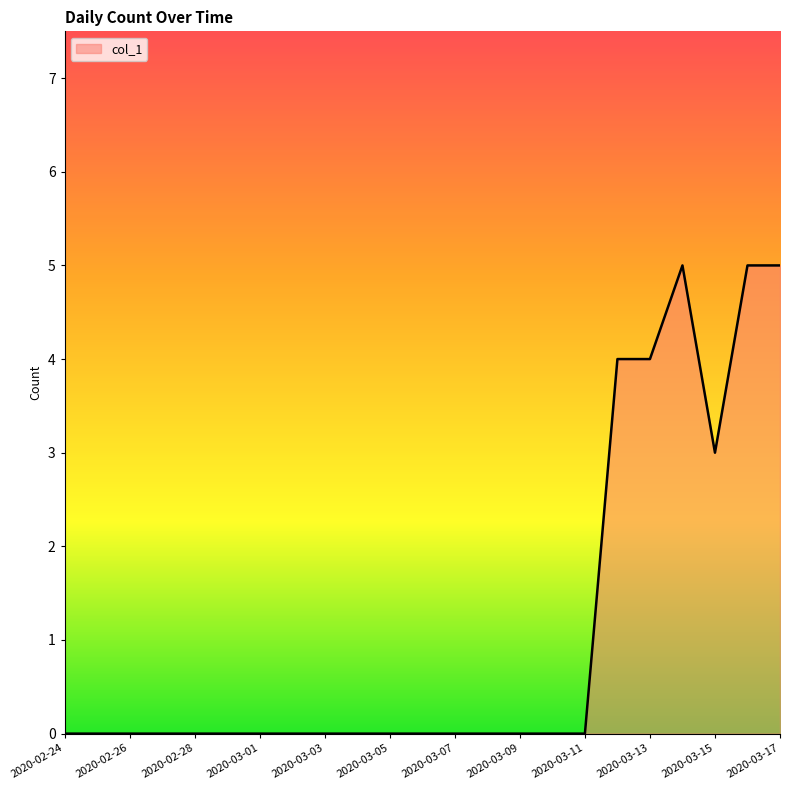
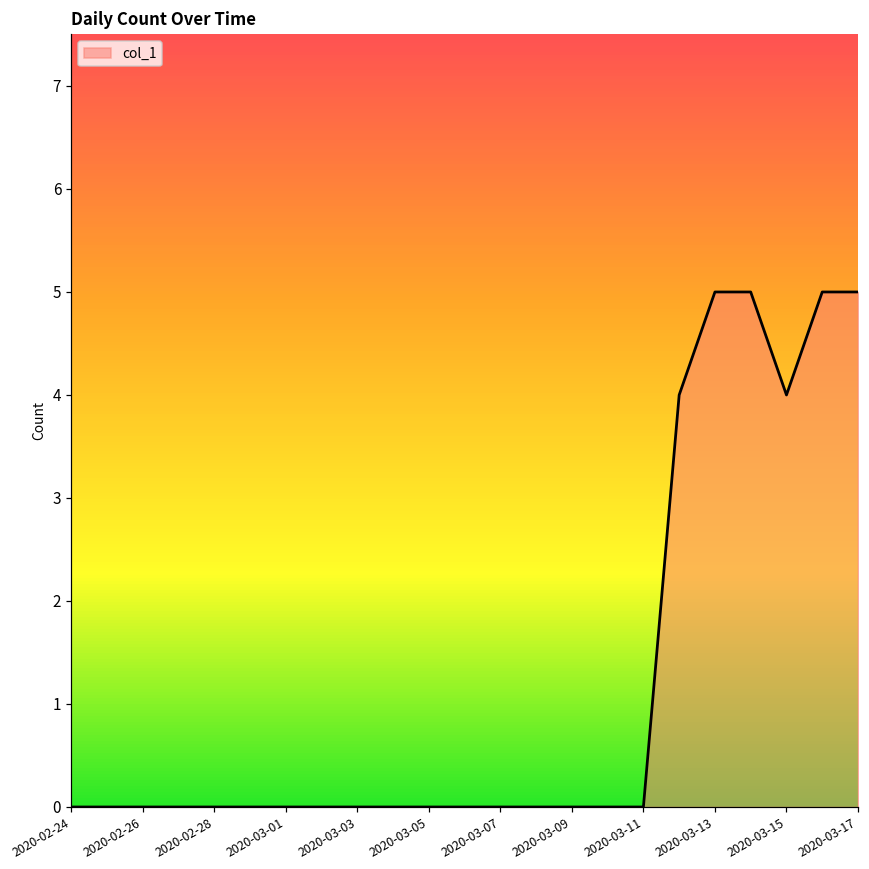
  {
    "2020-02-24": 0,
    "2020-02-26": 0,
    "2020-02-28": 0,
    "2020-03-01": 0,
    "2020-03-03": 0,
    "2020-03-05": 0,
    "2020-03-07": 0,
    "2020-03-09": 0,
    "2020-03-11": 0,
-   "2020-03-13": 4,
-   "2020-03-15": 3,
+   "2020-03-13": 5,
+   "2020-03-15": 4,
    "2020-03-17": 5
  }
